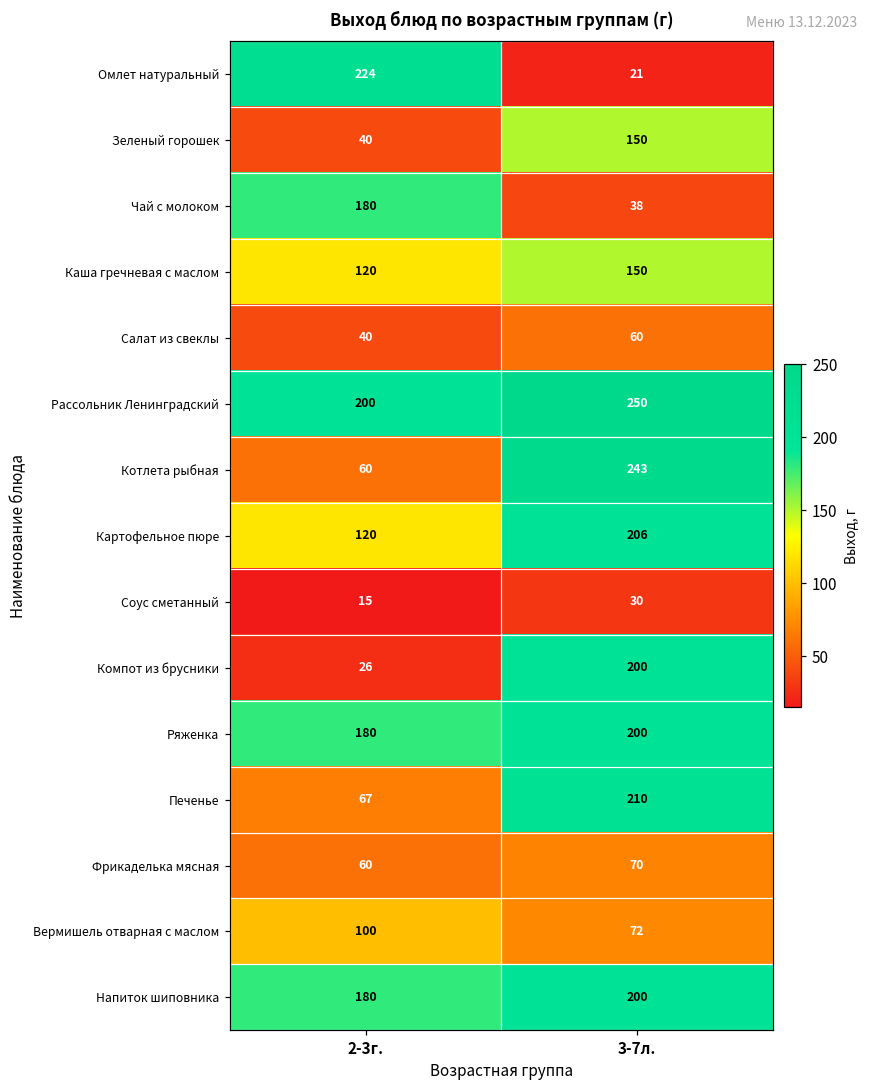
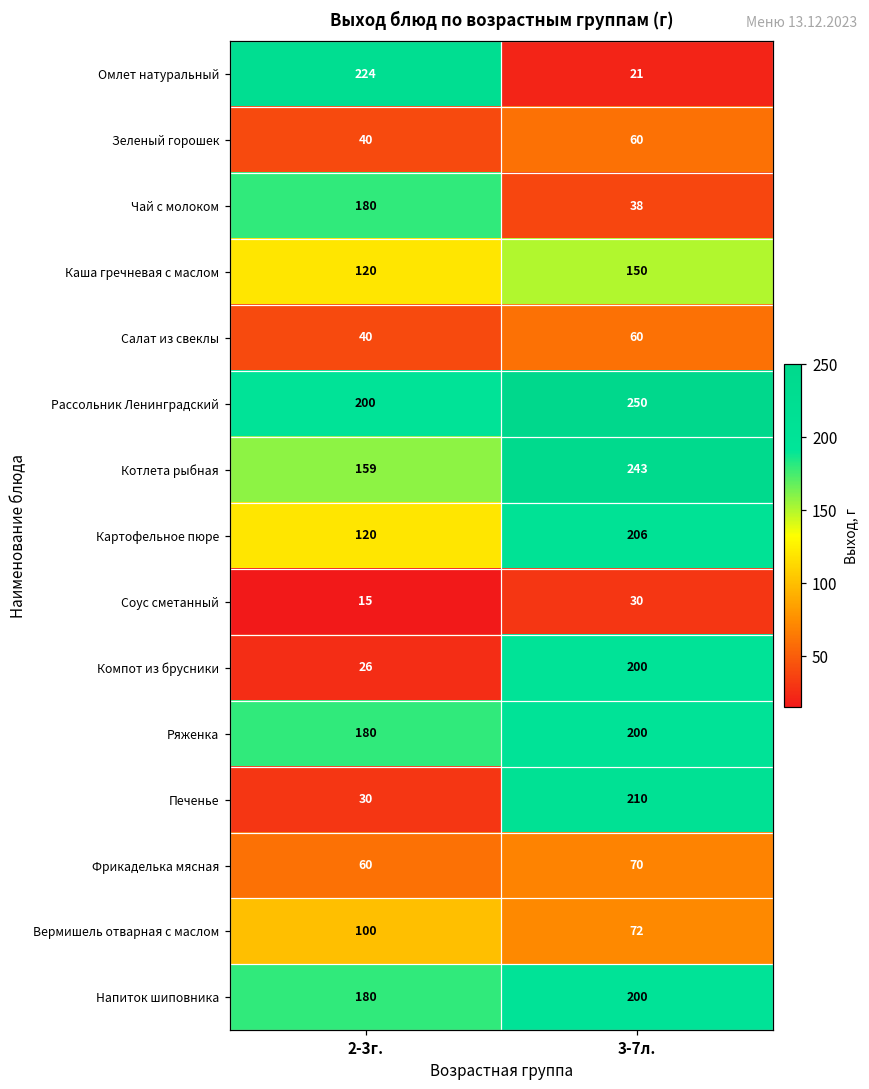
  {
    "Омлет натуральный": {
      "2-3г.": 224,
      "3-7л.": 21
    },
    "Зеленый горошек": {
      "2-3г.": 40,
-     "3-7л.": 150
+     "3-7л.": 60
    },
    "Чай с молоком": {
      "2-3г.": 180,
      "3-7л.": 38
    },
    "Каша гречневая с маслом": {
      "2-3г.": 120,
      "3-7л.": 150
    },
    "Салат из свеклы": {
      "2-3г.": 40,
      "3-7л.": 60
    },
    "Рассольник Ленинградский": {
      "2-3г.": 200,
      "3-7л.": 250
    },
    "Котлета рыбная": {
-     "2-3г.": 60,
+     "2-3г.": 159,
      "3-7л.": 243
    },
    "Картофельное пюре": {
      "2-3г.": 120,
      "3-7л.": 206
    },
    "Соус сметанный": {
      "2-3г.": 15,
      "3-7л.": 30
    },
    "Компот из брусники": {
      "2-3г.": 26,
      "3-7л.": 200
    },
    "Ряженка": {
      "2-3г.": 180,
      "3-7л.": 200
    },
    "Печенье": {
-     "2-3г.": 67,
+     "2-3г.": 30,
      "3-7л.": 210
    },
    "Фрикаделька мясная": {
      "2-3г.": 60,
      "3-7л.": 70
    },
    "Вермишель отварная с маслом": {
      "2-3г.": 100,
      "3-7л.": 72
    },
    "Напиток шиповника": {
      "2-3г.": 180,
      "3-7л.": 200
    }
  }
